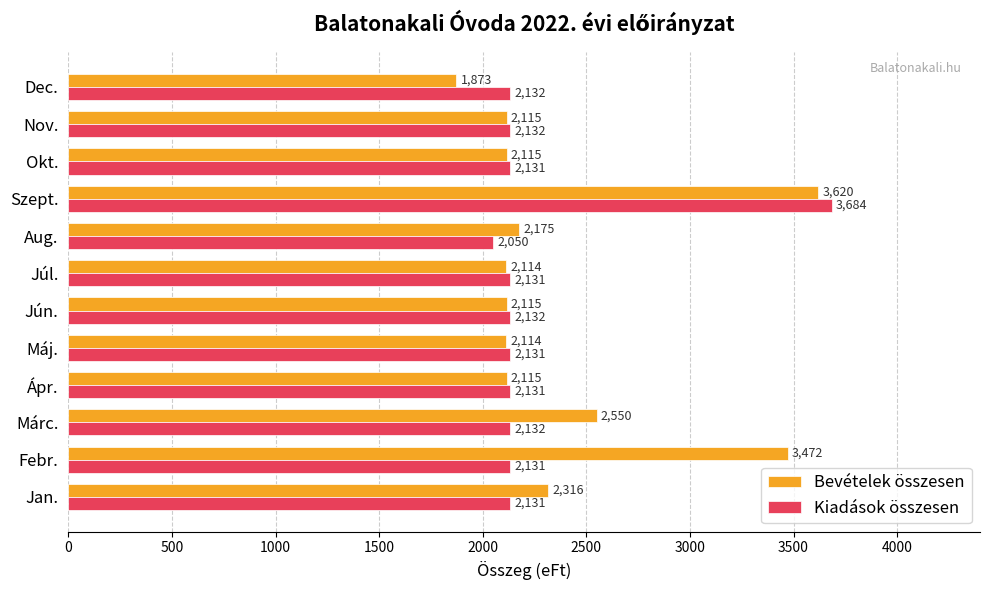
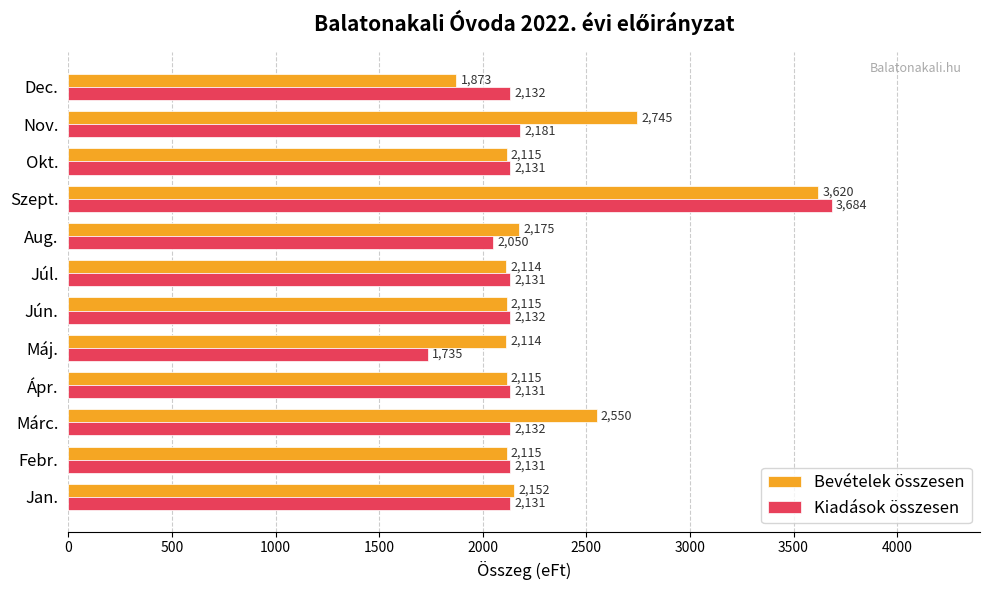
  {
    "Bevételek összesen": {
      "Dec.": "1,873",
-     "Nov.": "2,115",
+     "Nov.": "2,745",
      "Okt.": "2,115",
      "Szept.": "3,620",
      "Aug.": "2,175",
      "Júl.": "2,114",
      "Jún.": "2,115",
      "Máj.": "2,114",
      "Ápr.": "2,115",
      "Márc.": "2,550",
-     "Febr.": "3,472",
-     "Jan.": "2,316"
+     "Febr.": "2,115",
+     "Jan.": "2,152"
    },
    "Kiadások összesen": {
      "Dec.": "2,132",
-     "Nov.": "2,132",
+     "Nov.": "2,181",
      "Okt.": "2,131",
      "Szept.": "3,684",
      "Aug.": "2,050",
      "Júl.": "2,131",
      "Jún.": "2,132",
-     "Máj.": "2,131",
+     "Máj.": "1,735",
      "Ápr.": "2,131",
      "Márc.": "2,132",
      "Febr.": "2,131",
      "Jan.": "2,131"
    }
  }
